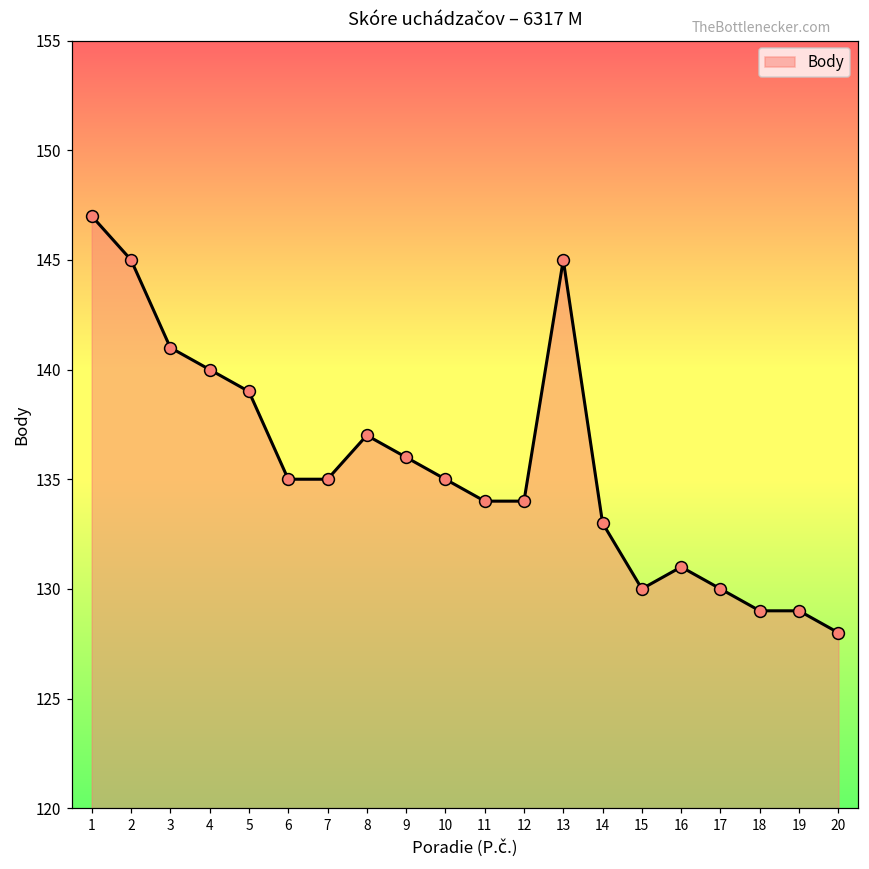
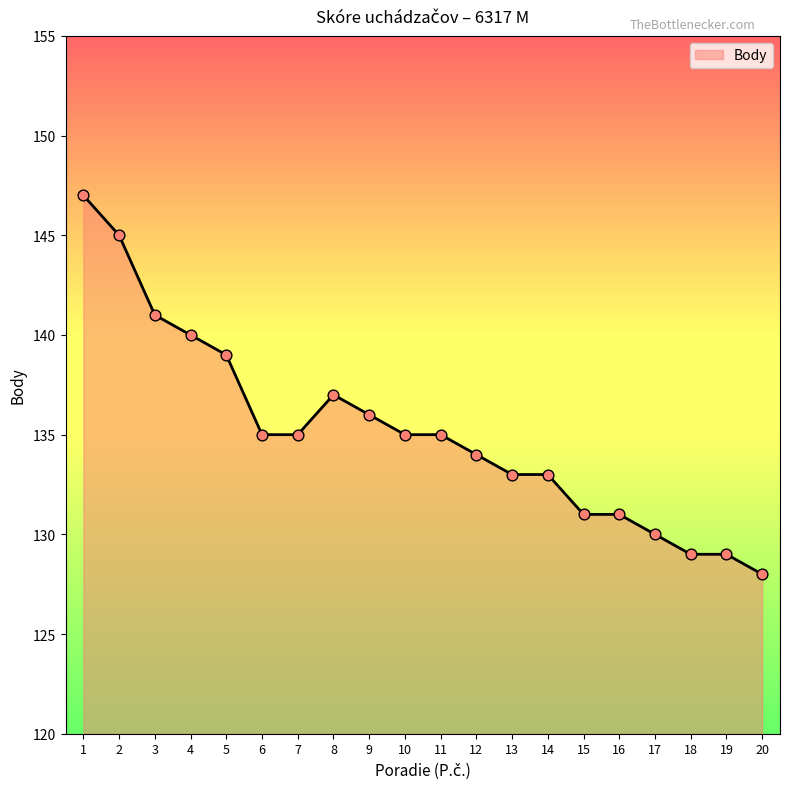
  {
    "1": 147,
    "2": 145,
    "3": 141,
    "4": 140,
    "5": 139,
    "6": 135,
    "7": 135,
    "8": 137,
    "9": 136,
    "10": 135,
-   "11": 134,
+   "11": 135,
    "12": 134,
-   "13": 145,
+   "13": 133,
    "14": 133,
-   "15": 130,
+   "15": 131,
    "16": 131,
    "17": 130,
    "18": 129,
    "19": 129,
    "20": 128
  }
